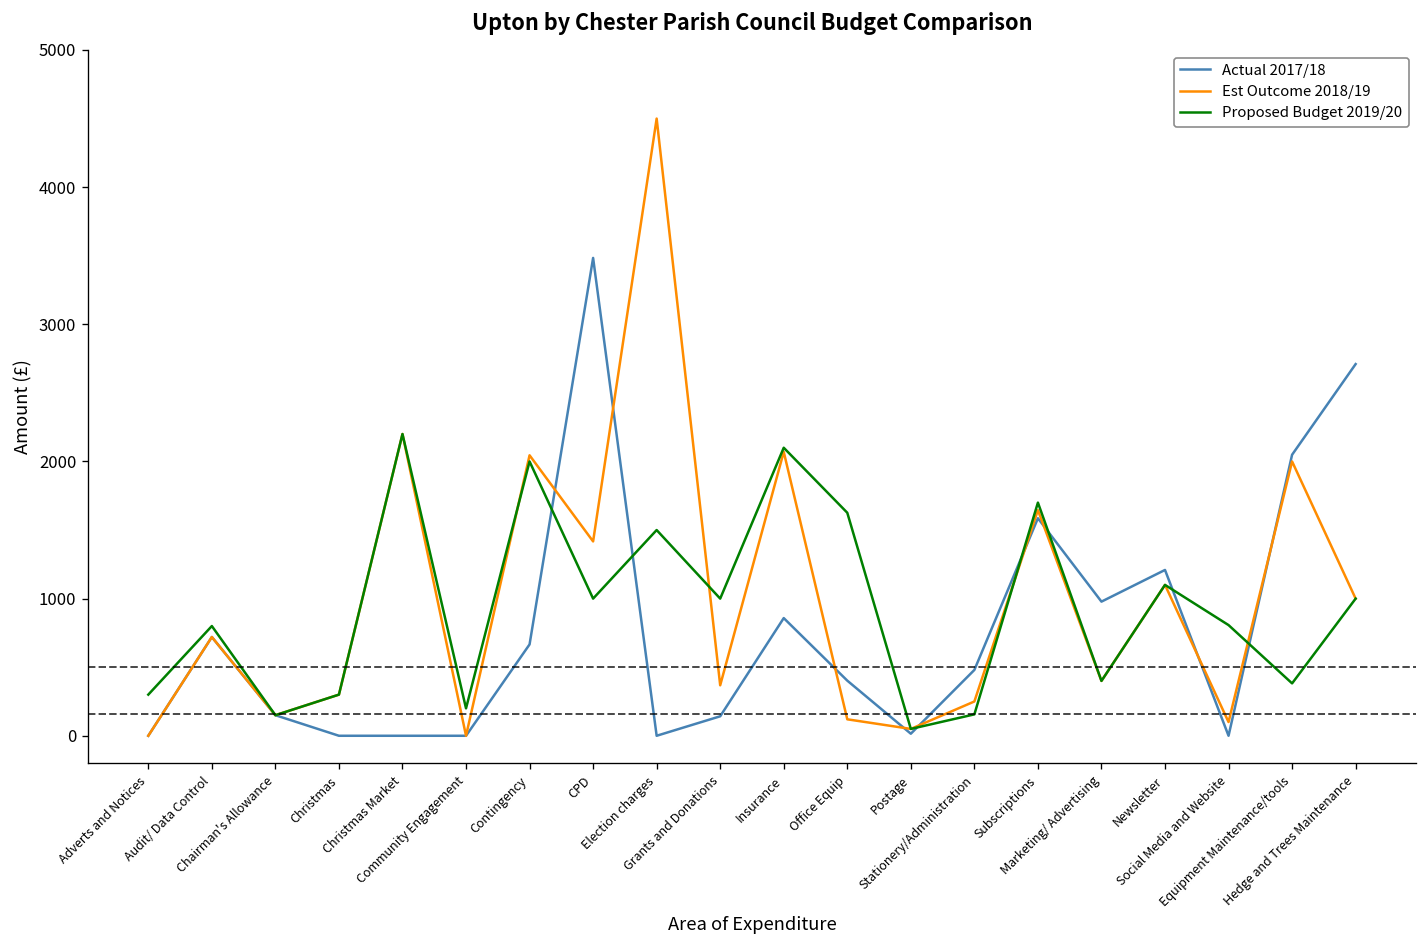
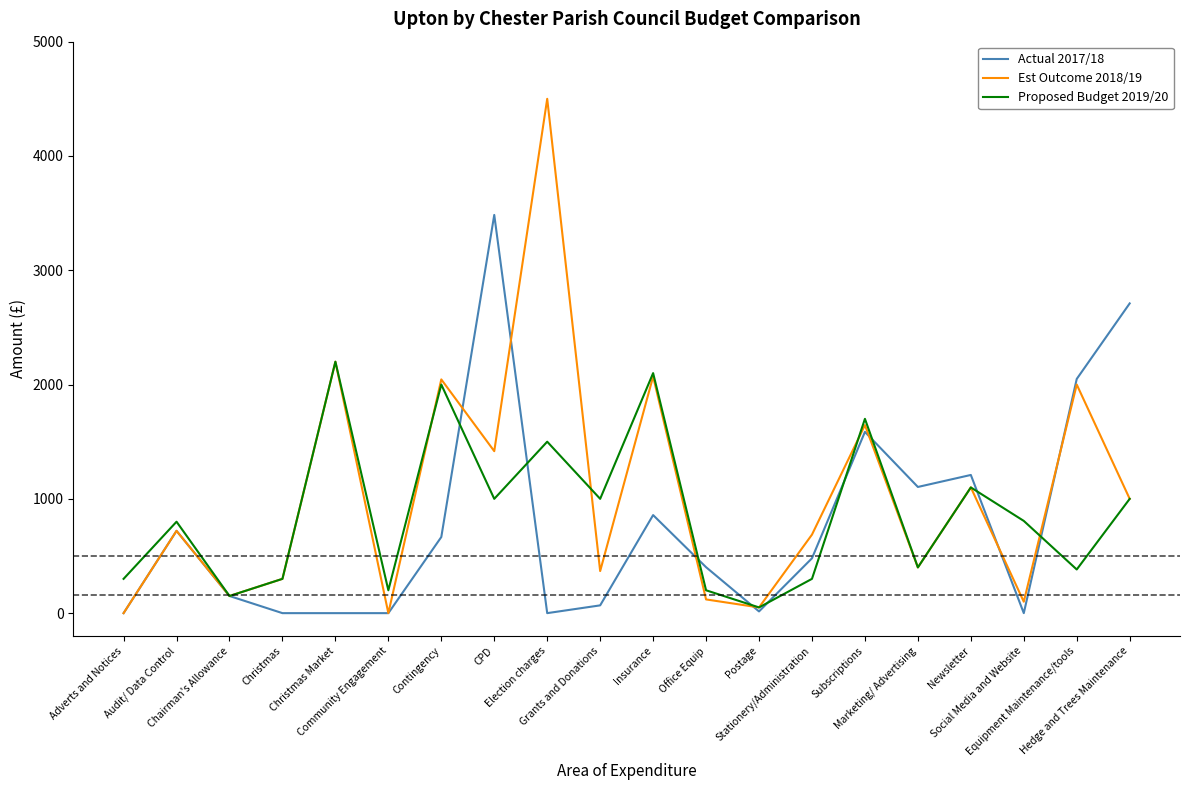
  {
    "Actual 2017/18": {
      "Christmas": 0,
      "Christmas Market": 0,
      "Contingency": 670,
      "CPD": 3480,
      "Election charges": 0,
-     "Grants and Donations": 140,
+     "Grants and Donations": 70,
      "Insurance": 860,
      "Office Equip": 400,
      "Postage": 20,
      "Stationery/Administration": 480,
      "Subscriptions": 1590,
-     "Marketing/ Advertising": 980,
+     "Marketing/ Advertising": 1100,
      "Newsletter": 1210,
      "Social Media and Website": 0,
      "Equipment Maintenance/tools": 2050,
      "Hedge and Trees Maintenance": 2710
    },
    "Est Outcome 2018/19": {
      "Contingency": 2050,
      "CPD": 1420,
      "Election charges": 4500,
      "Grants and Donations": 370,
      "Insurance": 2070,
      "Office Equip": 120,
-     "Stationery/Administration": 250,
+     "Stationery/Administration": 690,
      "Subscriptions": 1650,
      "Social Media and Website": 100,
      "Equipment Maintenance/tools": 2000
    },
    "Proposed Budget 2019/20": {
      "Adverts and Notices": 300,
      "Audit/ Data Control": 800,
      "Community Engagement": 200,
      "Contingency": 2000,
      "CPD": 1000,
      "Election charges": 1500,
      "Grants and Donations": 1000,
      "Insurance": 2100,
-     "Office Equip": 1630,
-     "Stationery/Administration": 160,
+     "Office Equip": 200,
+     "Stationery/Administration": 300,
      "Subscriptions": 1700,
      "Social Media and Website": 810,
      "Equipment Maintenance/tools": 380
    }
  }
